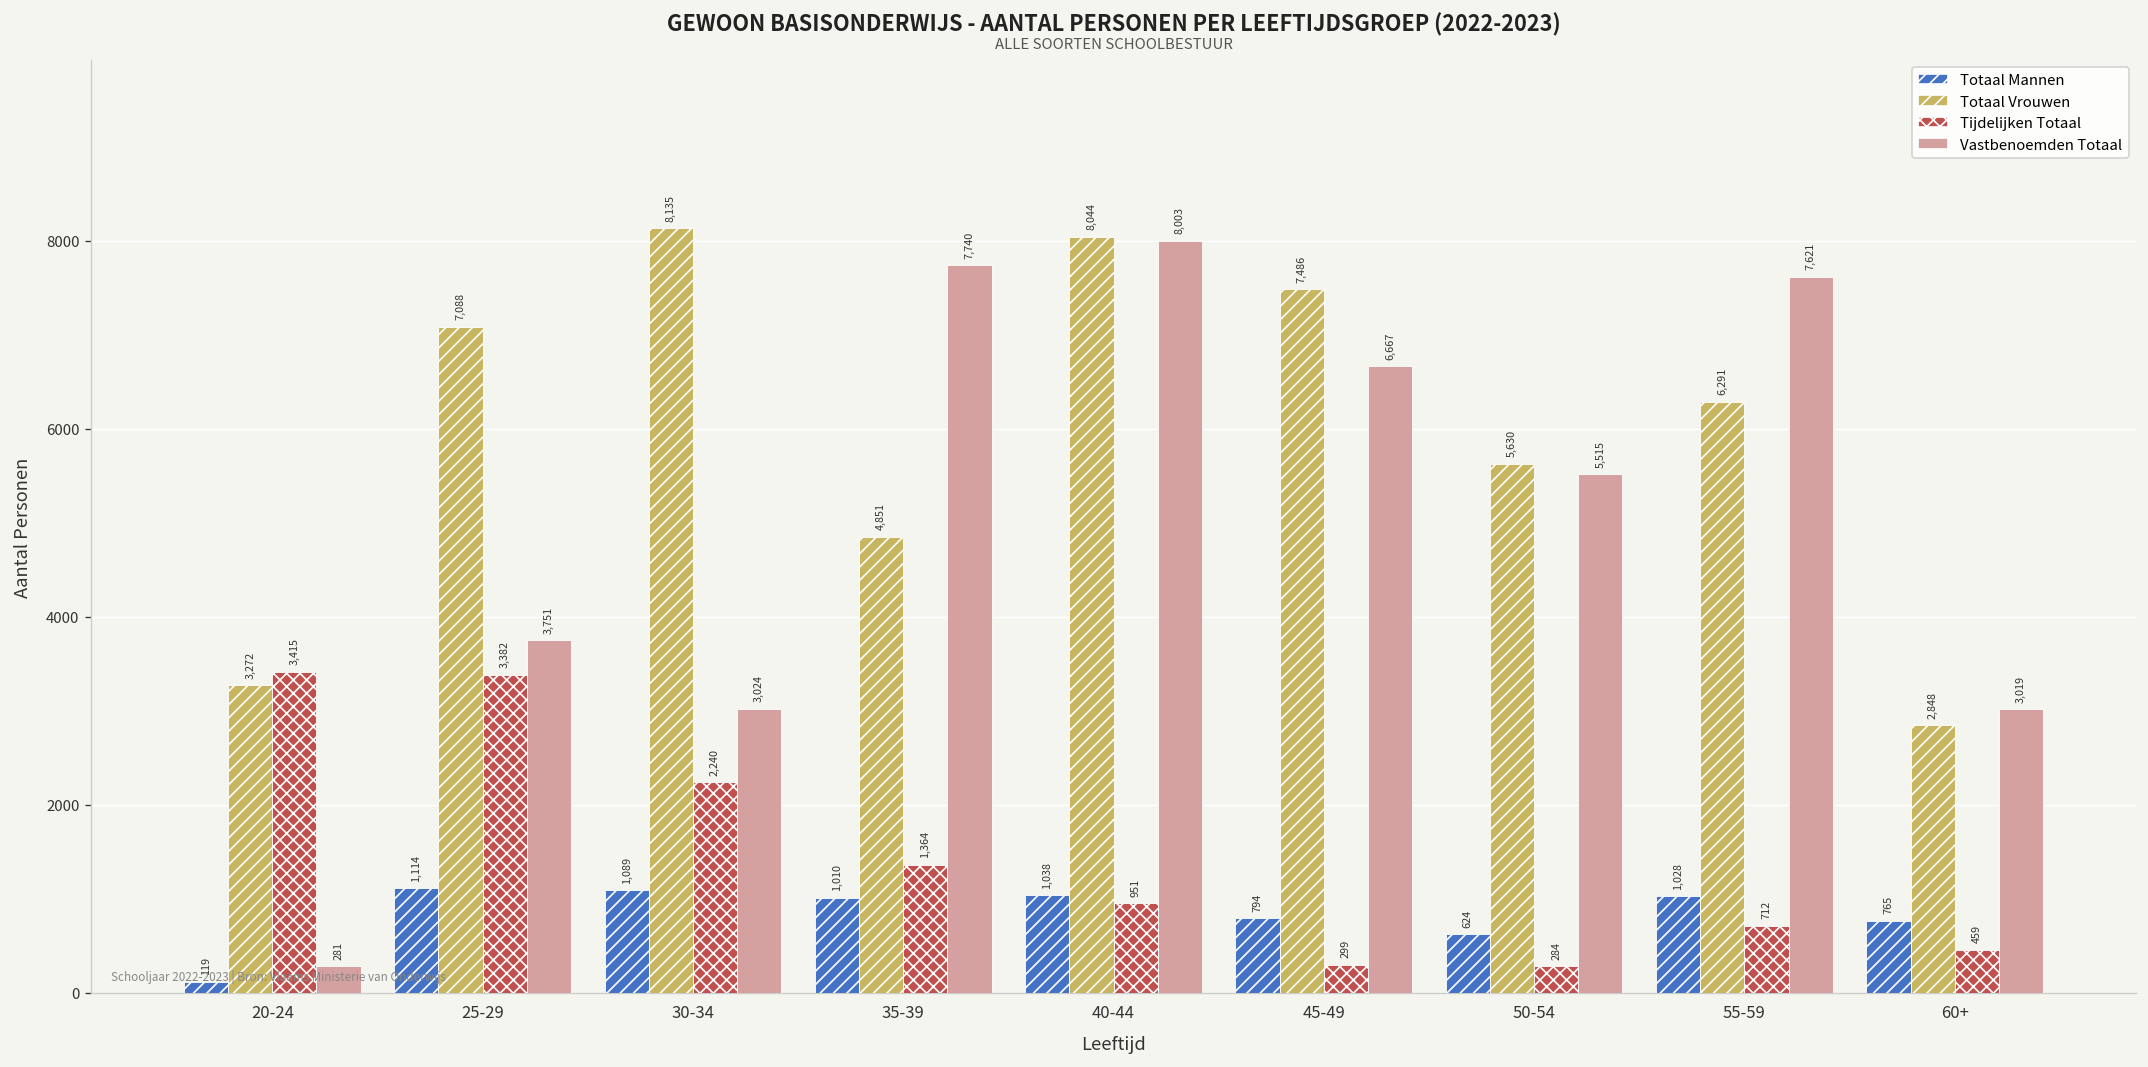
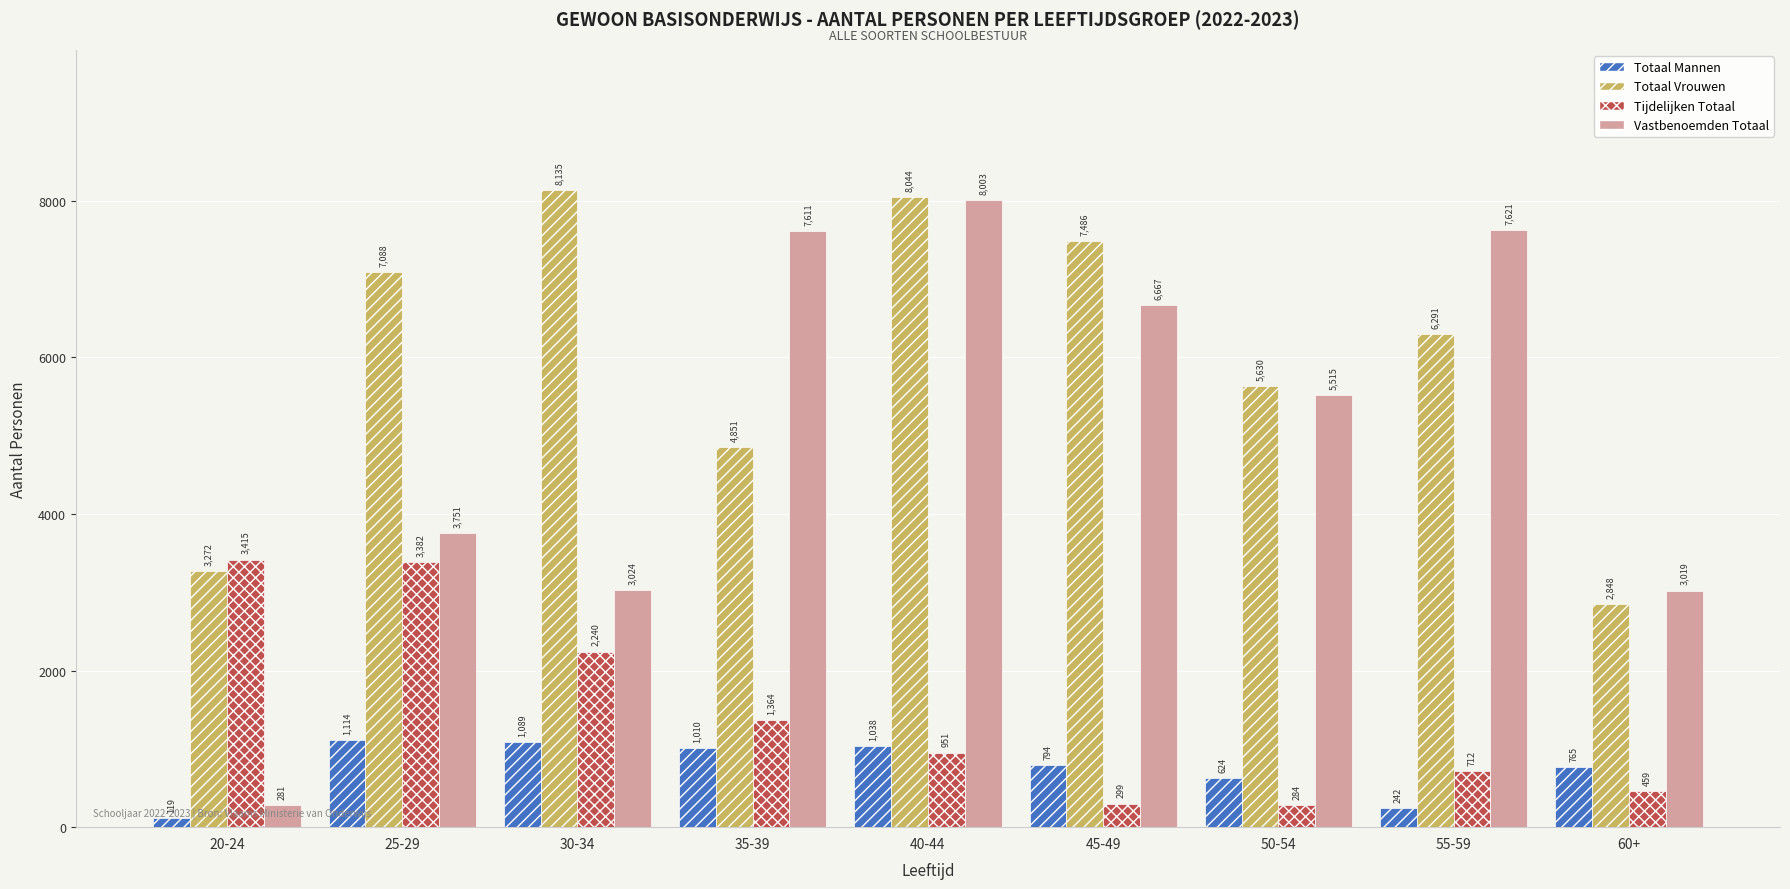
  {
    "Totaal Mannen": {
      "25-29": "1,114",
      "30-34": "1,089",
      "35-39": "1,010",
      "40-44": "1,038",
      "45-49": "794",
      "50-54": "624",
-     "55-59": "1,028",
+     "55-59": "242",
      "60+": "765"
    },
    "Totaal Vrouwen": {
      "20-24": "3,272",
      "25-29": "7,088",
      "30-34": "8,135",
      "35-39": "4,851",
      "40-44": "8,044",
      "45-49": "7,486",
      "50-54": "5,630",
      "55-59": "6,291",
      "60+": "2,848"
    },
    "Tijdelijken Totaal": {
      "20-24": "3,415",
      "25-29": "3,382",
      "30-34": "2,240",
      "35-39": "1,364",
      "40-44": "951",
      "45-49": "299",
      "50-54": "284",
      "55-59": "712",
      "60+": "459"
    },
    "Vastbenoemden Totaal": {
      "20-24": "281",
      "25-29": "3,751",
      "30-34": "3,024",
-     "35-39": "7,740",
+     "35-39": "7,611",
      "40-44": "8,003",
      "45-49": "6,667",
      "50-54": "5,515",
      "55-59": "7,621",
      "60+": "3,019"
    }
  }
